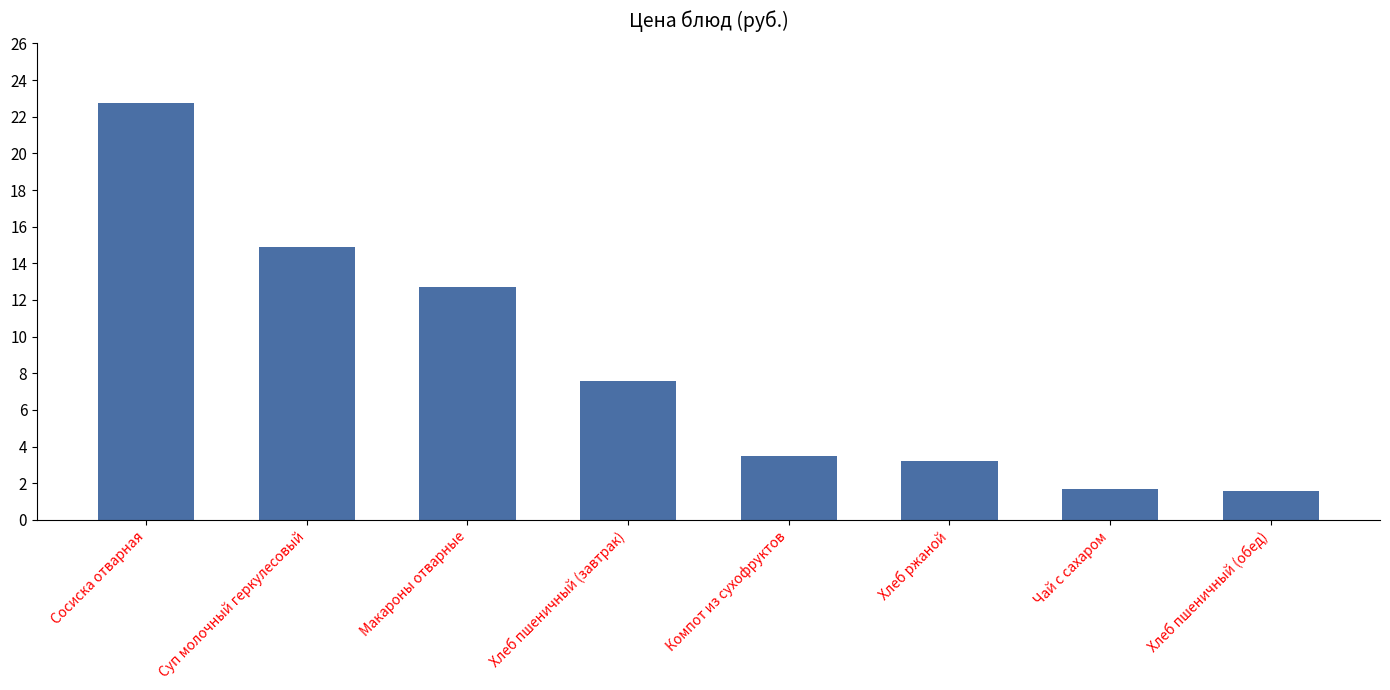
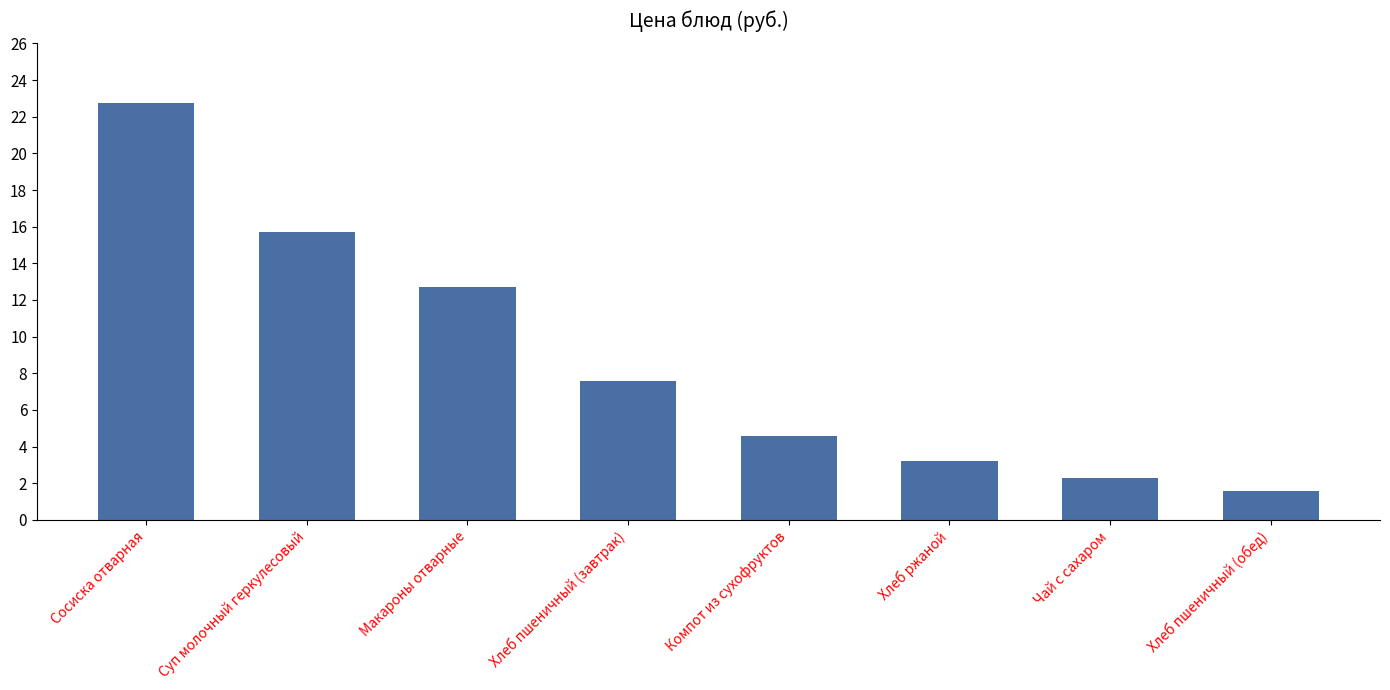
  {
    "Сосиска отварная": 22.8,
-   "Суп молочный геркулесовый": 14.9,
+   "Суп молочный геркулесовый": 15.7,
    "Макароны отварные": 12.7,
    "Хлеб пшеничный (завтрак)": 7.6,
-   "Компот из сухофруктов": 3.5,
+   "Компот из сухофруктов": 4.6,
    "Хлеб ржаной": 3.2,
-   "Чай с сахаром": 1.7,
+   "Чай с сахаром": 2.3,
    "Хлеб пшеничный (обед)": 1.6
  }
